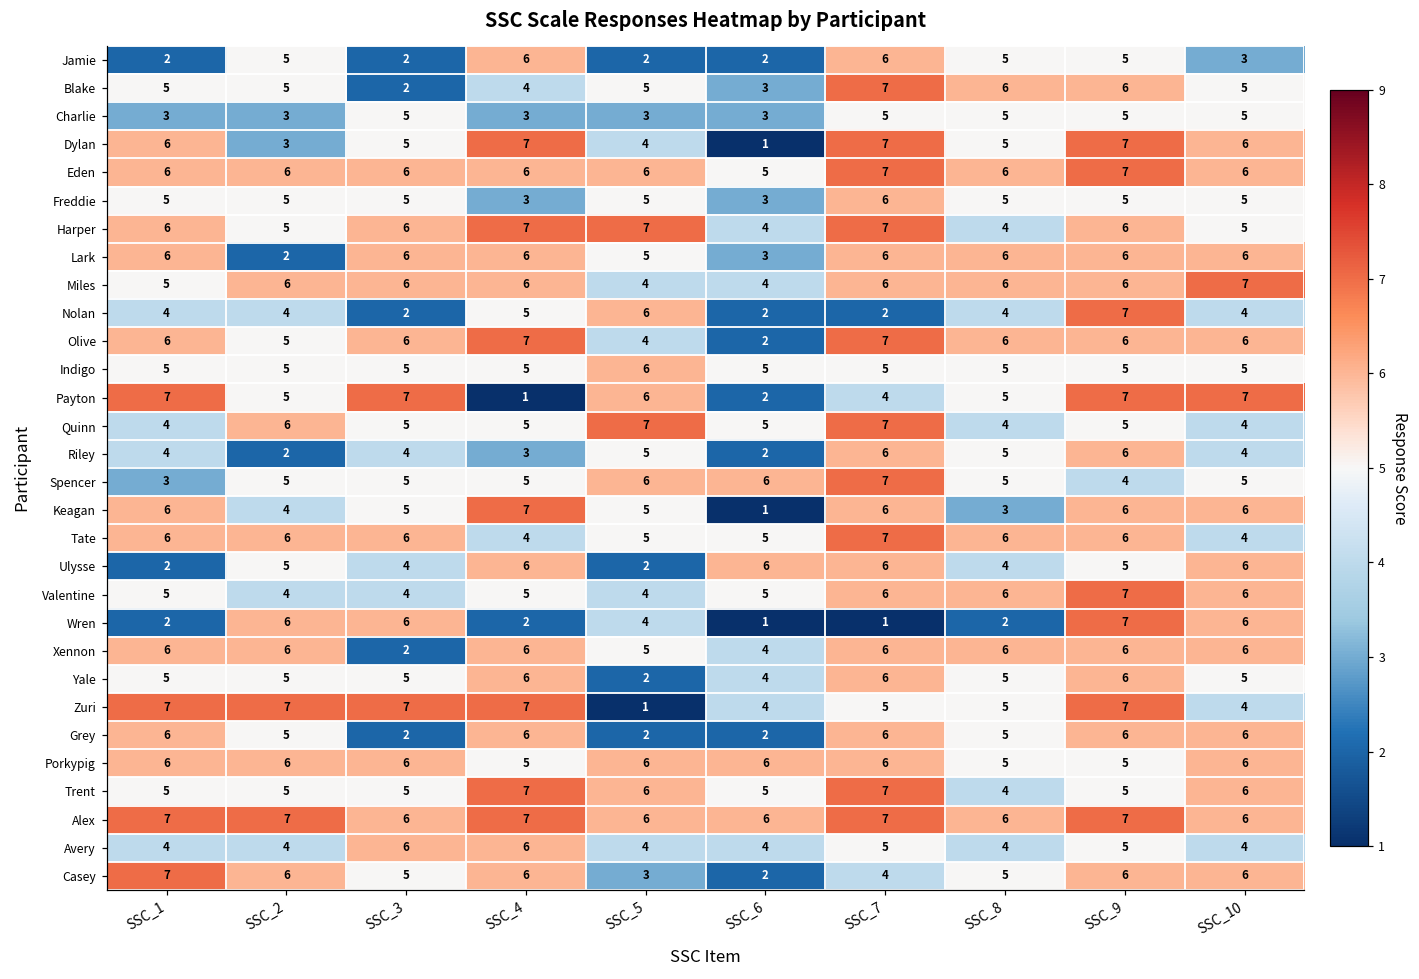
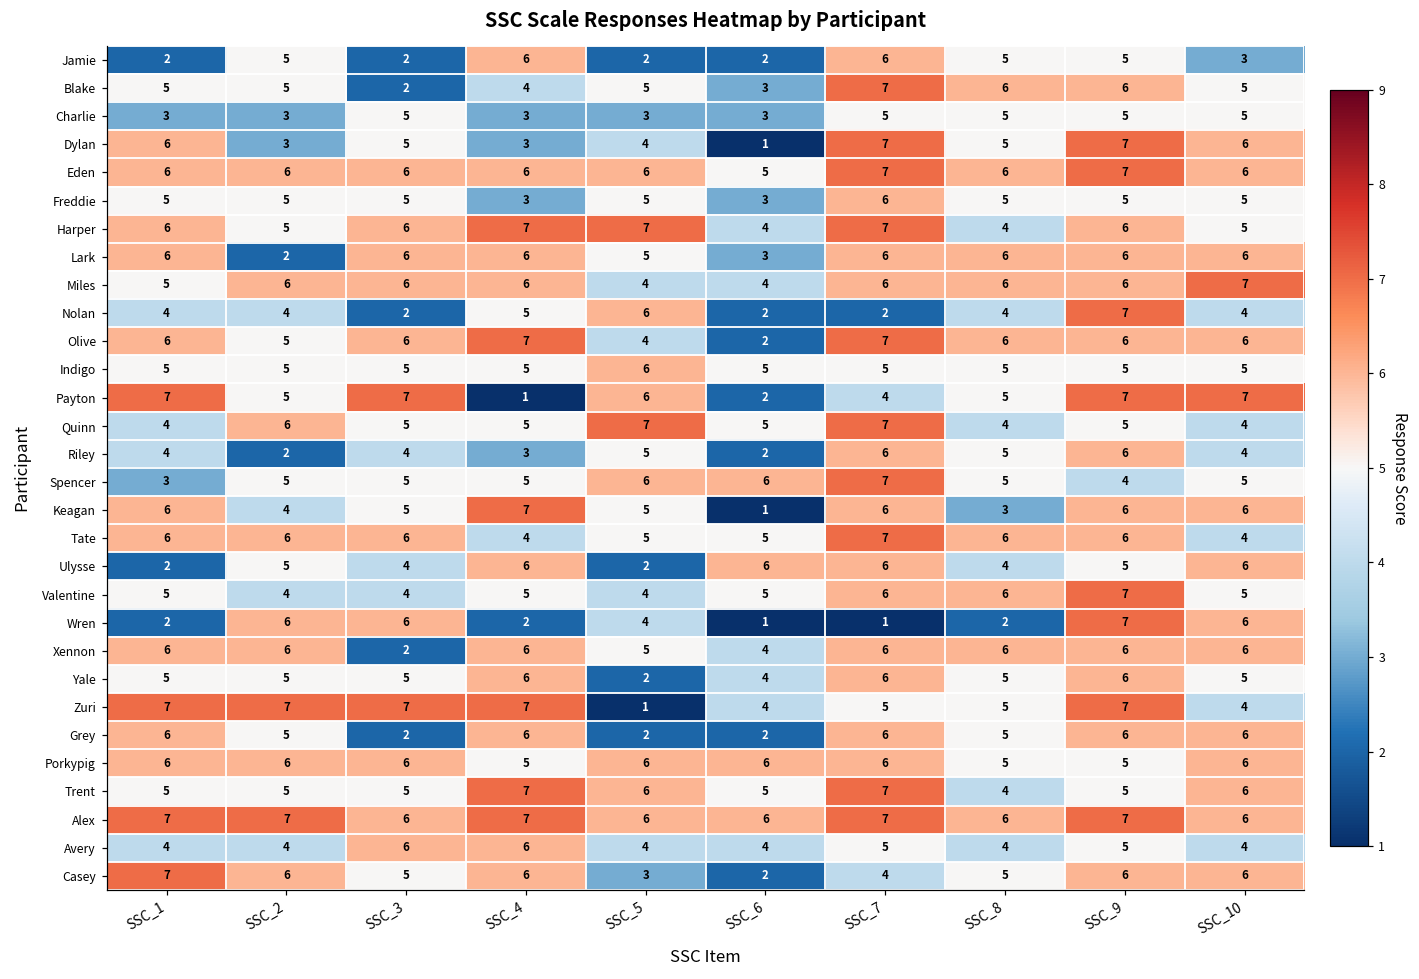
  {
    "Dylan": {
      "SSC_1": 6,
      "SSC_2": 3,
      "SSC_3": 5,
-     "SSC_4": 7,
+     "SSC_4": 3,
      "SSC_5": 4,
      "SSC_6": 1,
      "SSC_7": 7,
      "SSC_8": 5,
      "SSC_9": 7,
      "SSC_10": 6
    },
    "Valentine": {
      "SSC_1": 5,
      "SSC_2": 4,
      "SSC_3": 4,
      "SSC_4": 5,
      "SSC_5": 4,
      "SSC_6": 5,
      "SSC_7": 6,
      "SSC_8": 6,
      "SSC_9": 7,
-     "SSC_10": 6
+     "SSC_10": 5
    }
  }
